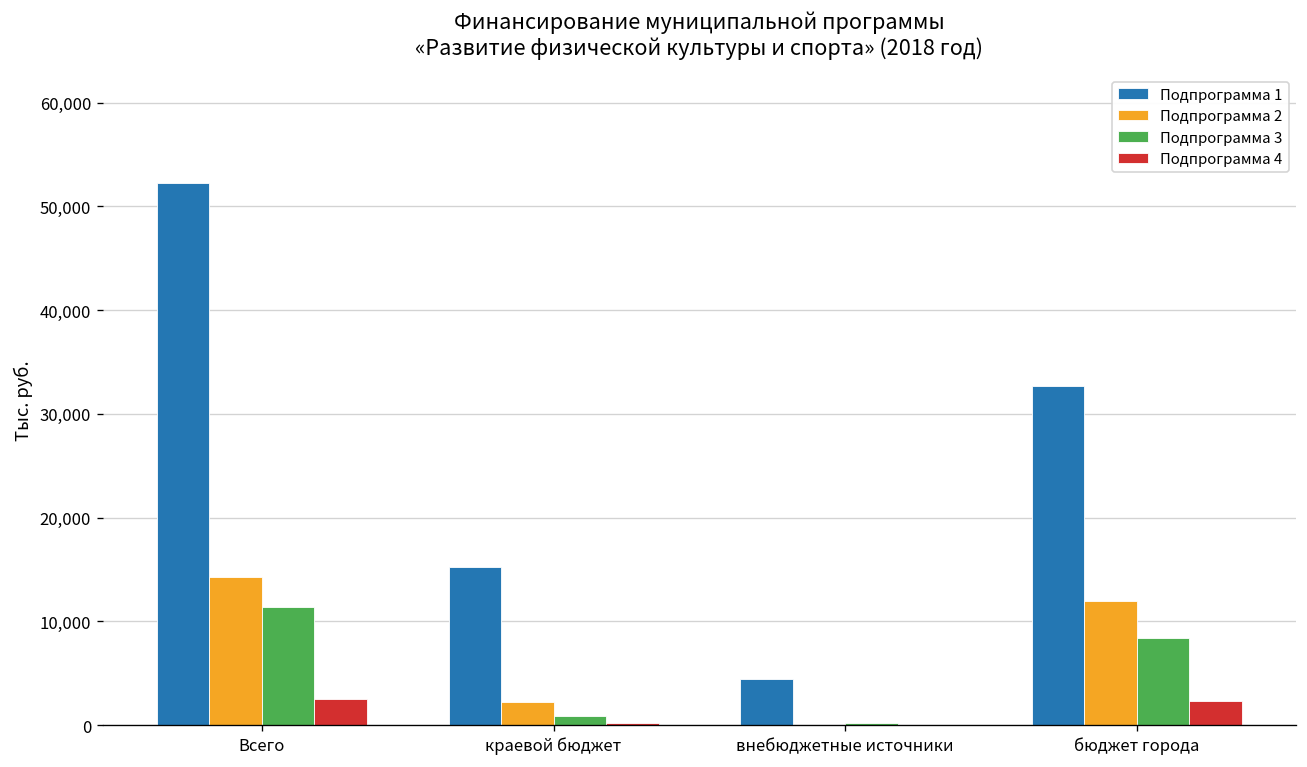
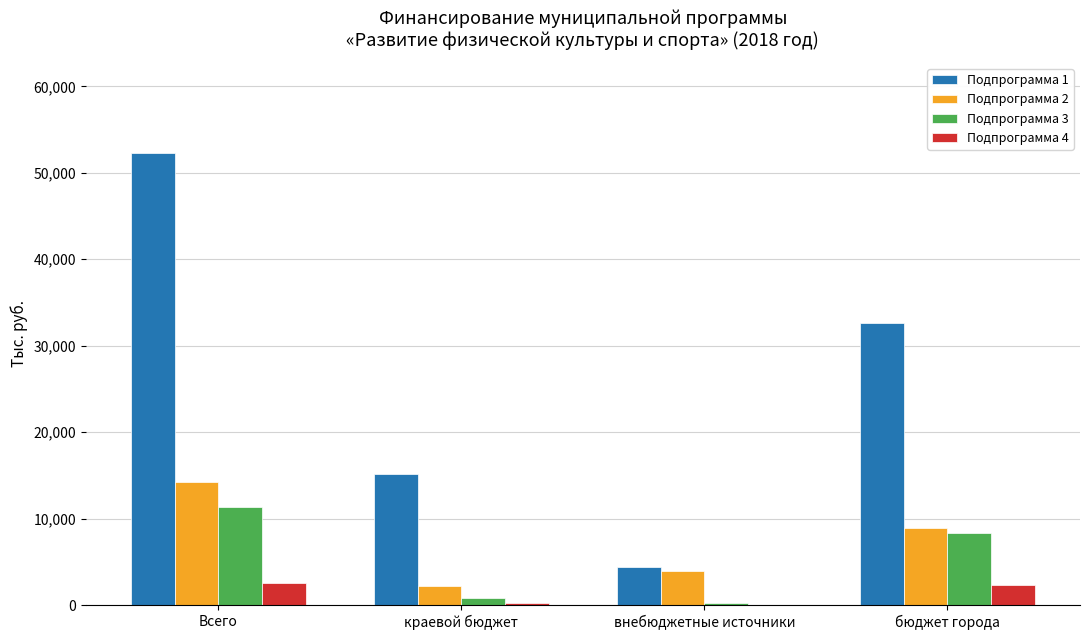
  {
    "Подпрограмма 1": {
      "Всего": "52,000",
      "краевой бюджет": "15,000",
      "внебюджетные источники": "4,000",
      "бюджет города": "33,000"
    },
    "Подпрограмма 2": {
      "Всего": "14,000",
      "краевой бюджет": "2,000",
-     "внебюджетные источники": "0",
-     "бюджет города": "12,000"
+     "внебюджетные источники": "4,000",
+     "бюджет города": "9,000"
    },
    "Подпрограмма 3": {
      "Всего": "11,000",
      "краевой бюджет": "1,000",
      "бюджет города": "8,000"
    },
    "Подпрограмма 4": {
      "Всего": "3,000",
      "внебюджетные источники": "0",
      "бюджет города": "2,000"
    }
  }
